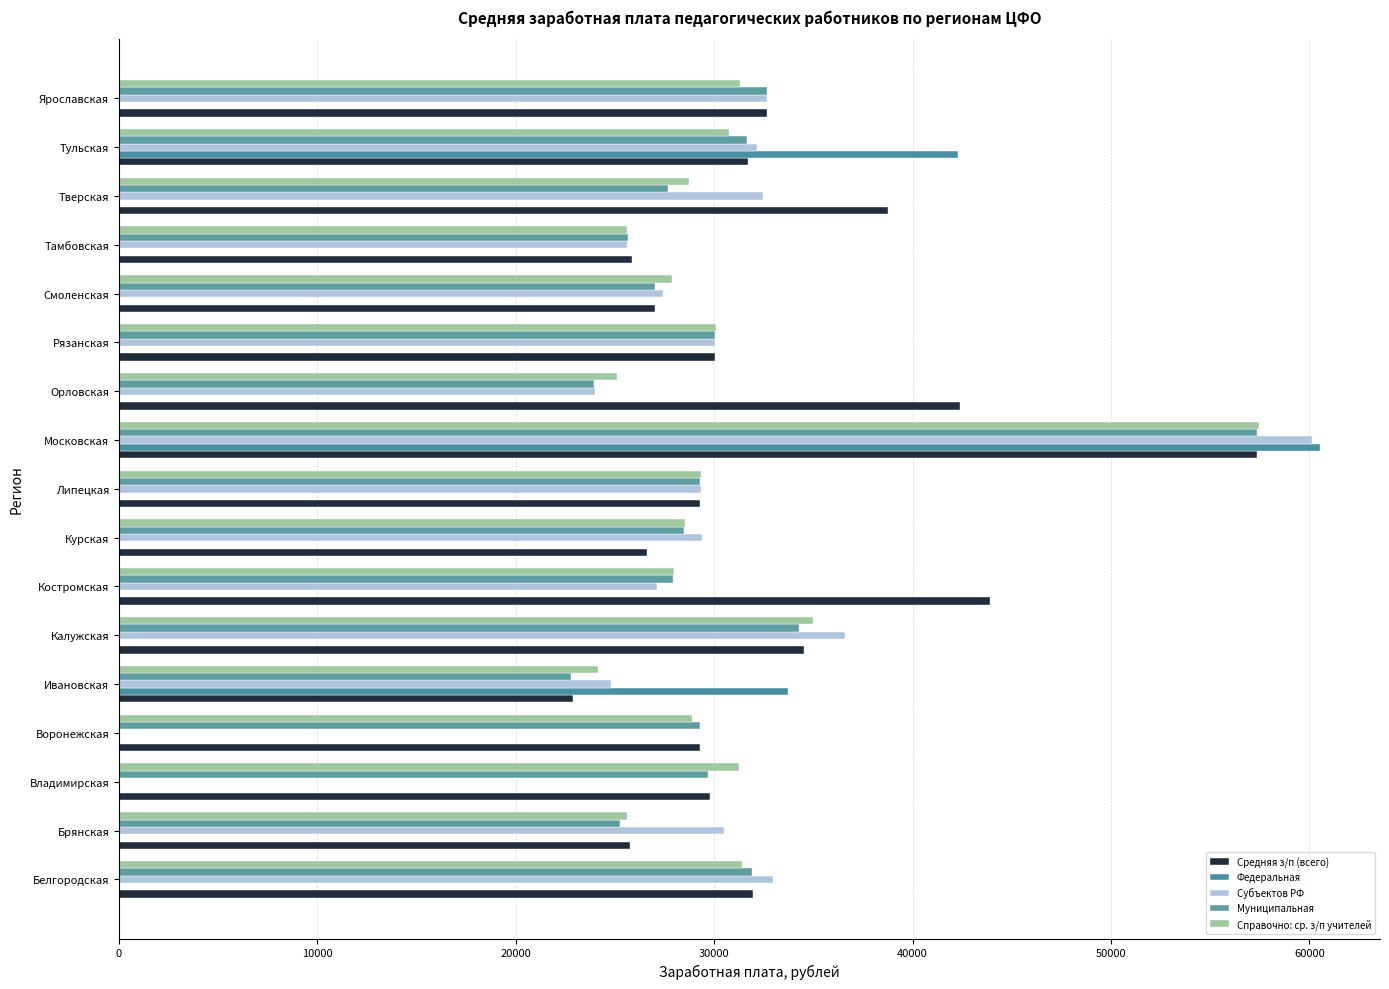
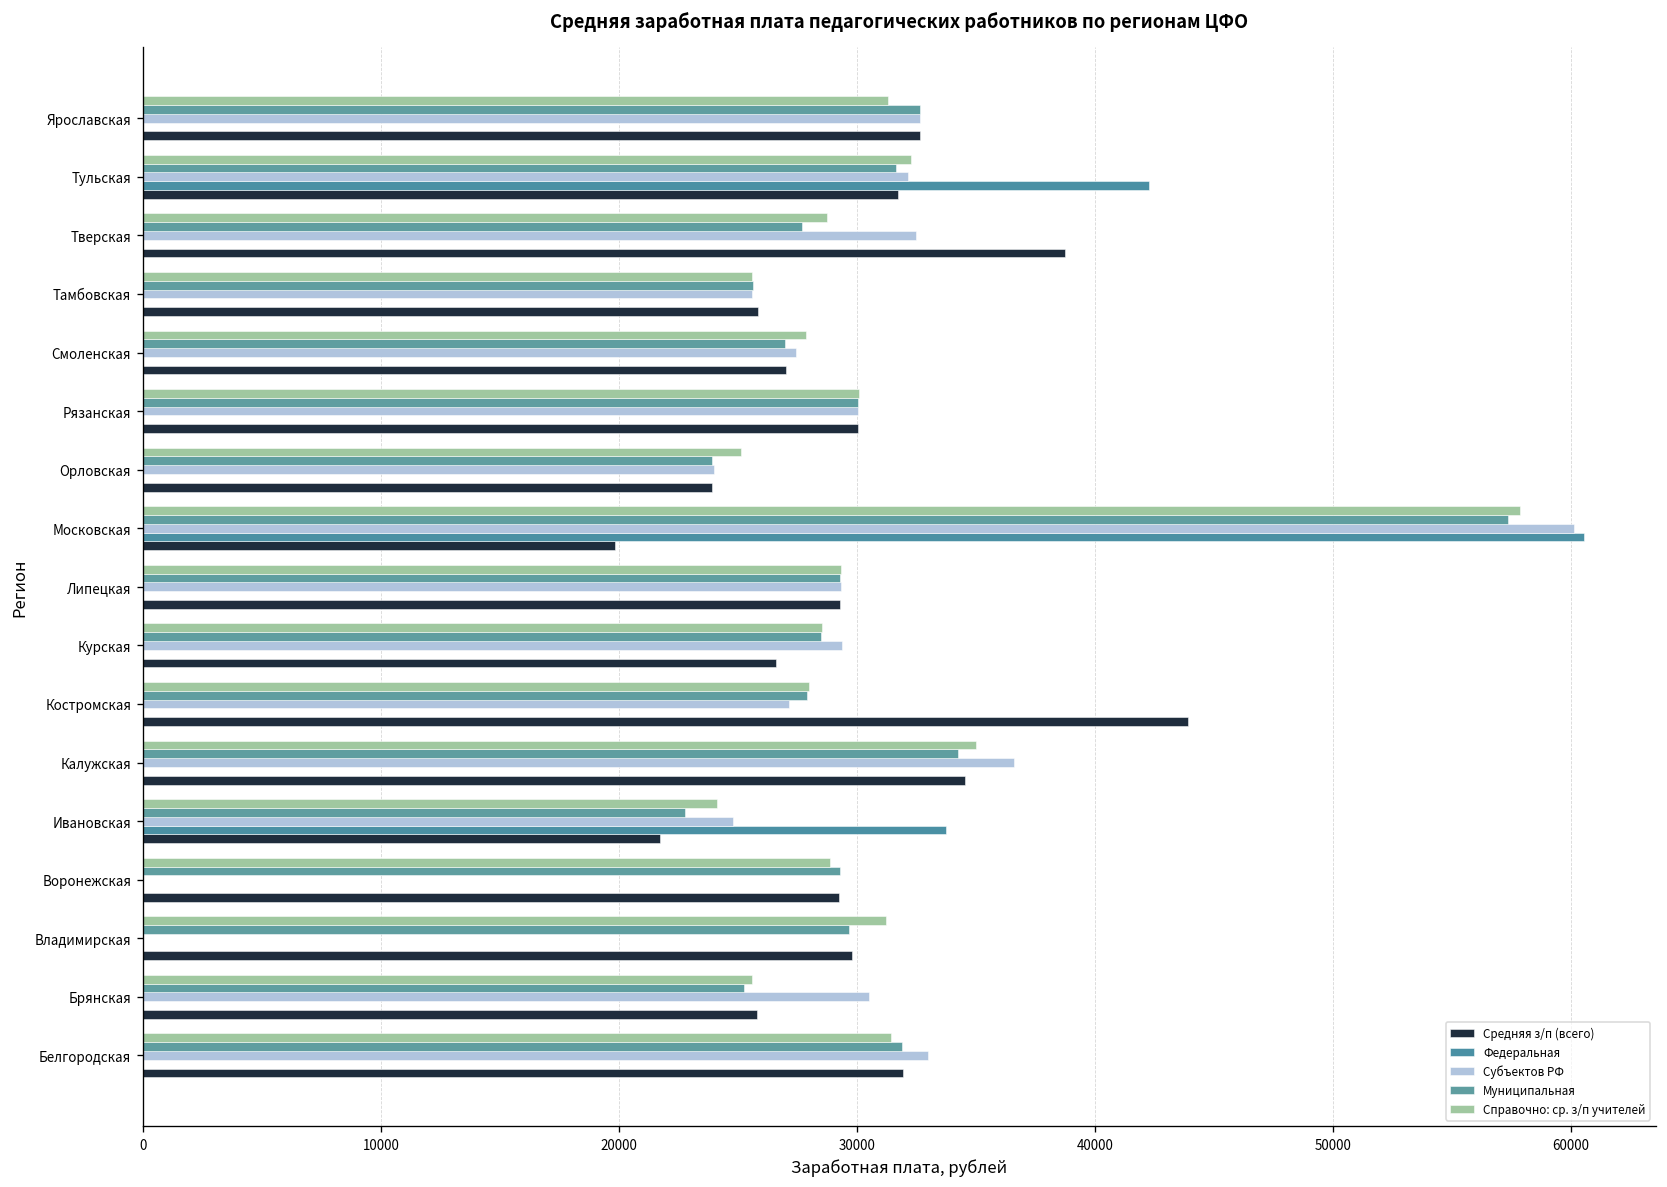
  {
    "Средняя з/п (всего)": {
      "Ярославская": 32600,
      "Тульская": 31700,
      "Тверская": 38700,
      "Тамбовская": 25900,
      "Смоленская": 27000,
      "Рязанская": 30000,
-     "Орловская": 42400,
-     "Московская": 57400,
+     "Орловская": 23900,
+     "Московская": 19800,
      "Липецкая": 29300,
      "Курская": 26600,
      "Костромская": 43900,
      "Калужская": 34500,
-     "Ивановская": 22900,
+     "Ивановская": 21700,
      "Воронежская": 29300,
      "Владимирская": 29800,
      "Брянская": 25800,
      "Белгородская": 31900
    },
    "Субъектов РФ": {
      "Ярославская": 32700,
      "Тульская": 32200,
      "Тверская": 32500,
      "Тамбовская": 25600,
      "Смоленская": 27400,
      "Рязанская": 30000,
      "Орловская": 24000,
      "Московская": 60100,
      "Липецкая": 29300,
      "Курская": 29400,
      "Костромская": 27100,
      "Калужская": 36600,
      "Ивановская": 24800,
      "Брянская": 30500,
      "Белгородская": 33000
    },
    "Справочно: ср. з/п учителей": {
      "Ярославская": 31300,
-     "Тульская": 30800,
+     "Тульская": 32300,
      "Тверская": 28700,
      "Тамбовская": 25600,
      "Смоленская": 27900,
      "Рязанская": 30100,
      "Орловская": 25100,
-     "Московская": 57400,
+     "Московская": 57900,
      "Липецкая": 29300,
      "Курская": 28500,
      "Костромская": 28000,
      "Калужская": 35000,
      "Ивановская": 24100,
      "Воронежская": 28900,
      "Владимирская": 31200,
      "Брянская": 25600,
      "Белгородская": 31400
    }
  }
